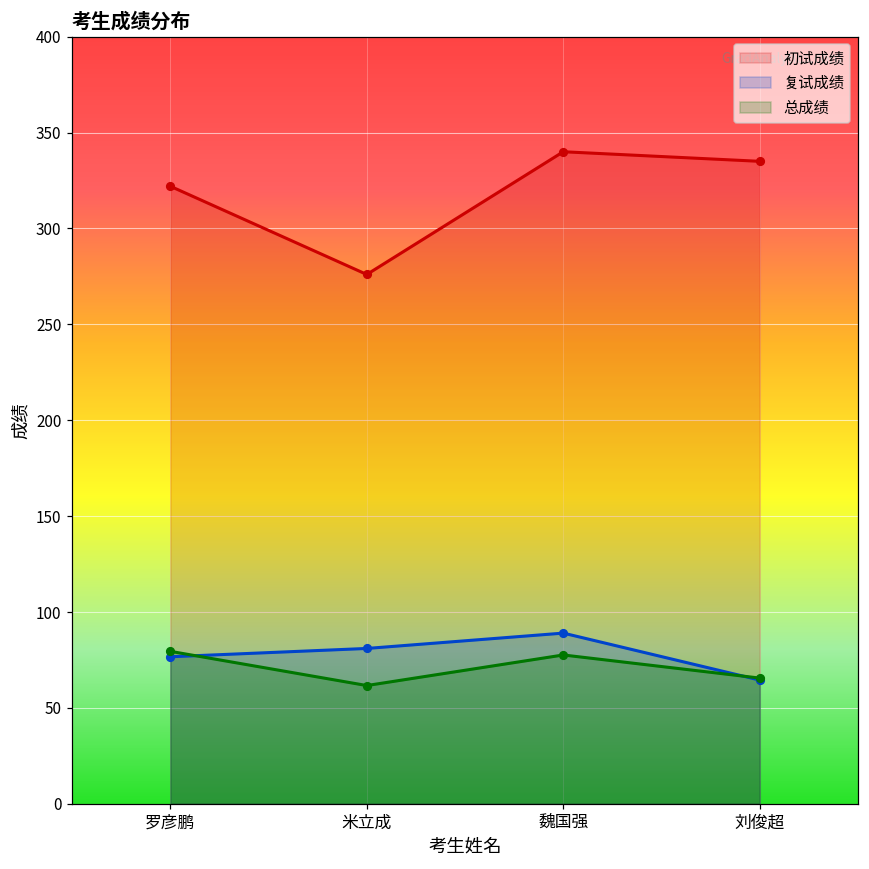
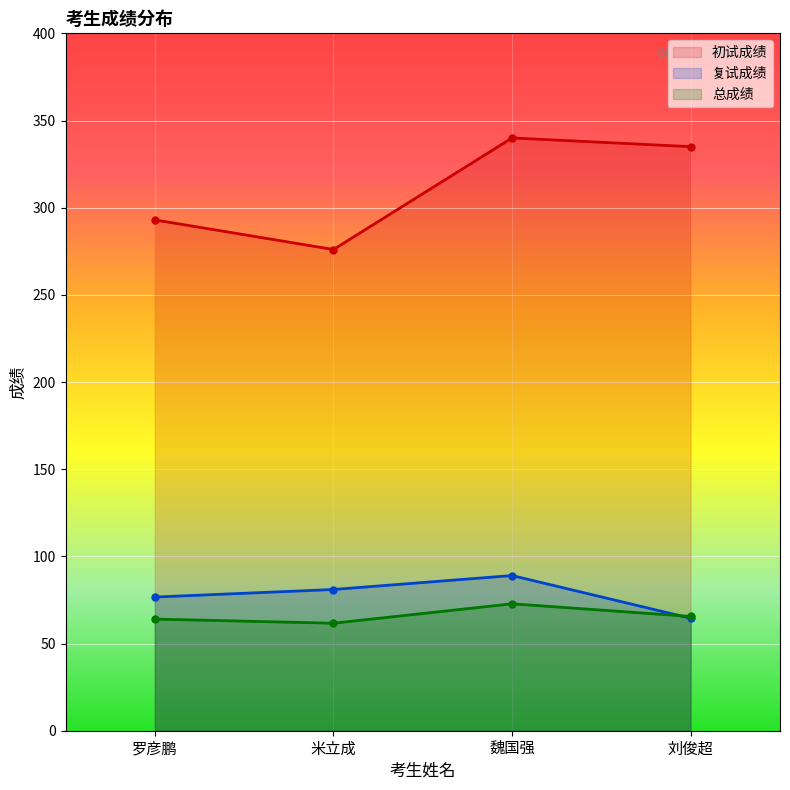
  {
    "初试成绩": {
-     "罗彦鹏": 322,
+     "罗彦鹏": 293,
      "米立成": 276,
      "魏国强": 340,
      "刘俊超": 335
    },
    "复试成绩": {
      "罗彦鹏": 77,
      "米立成": 81,
      "魏国强": 89
    },
    "总成绩": {
-     "罗彦鹏": 80,
+     "罗彦鹏": 64,
      "米立成": 62,
-     "魏国强": 78
+     "魏国强": 73
    }
  }
